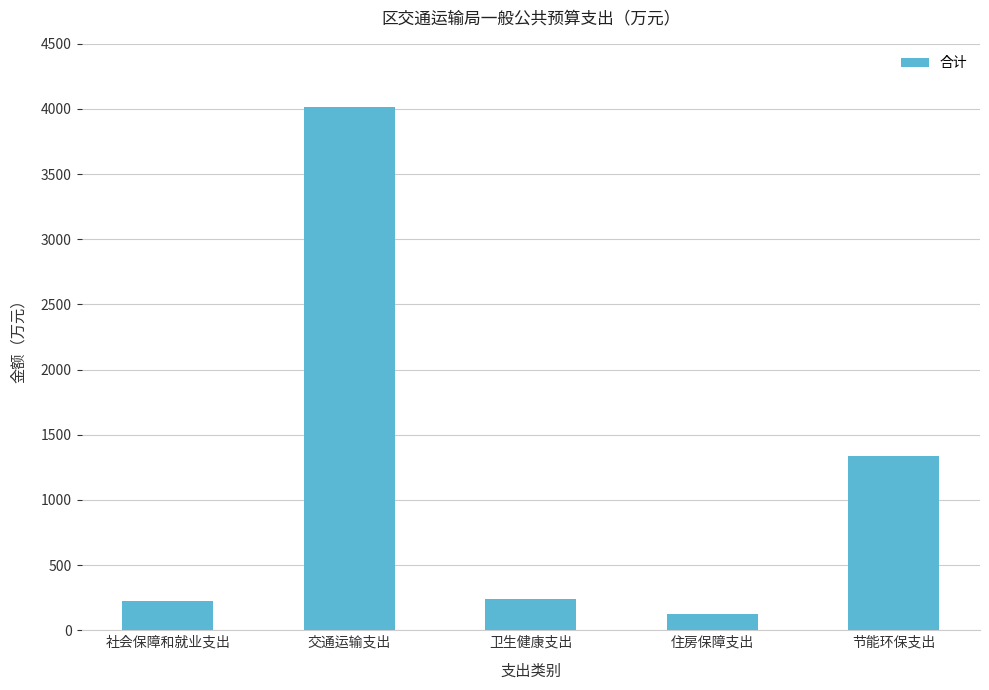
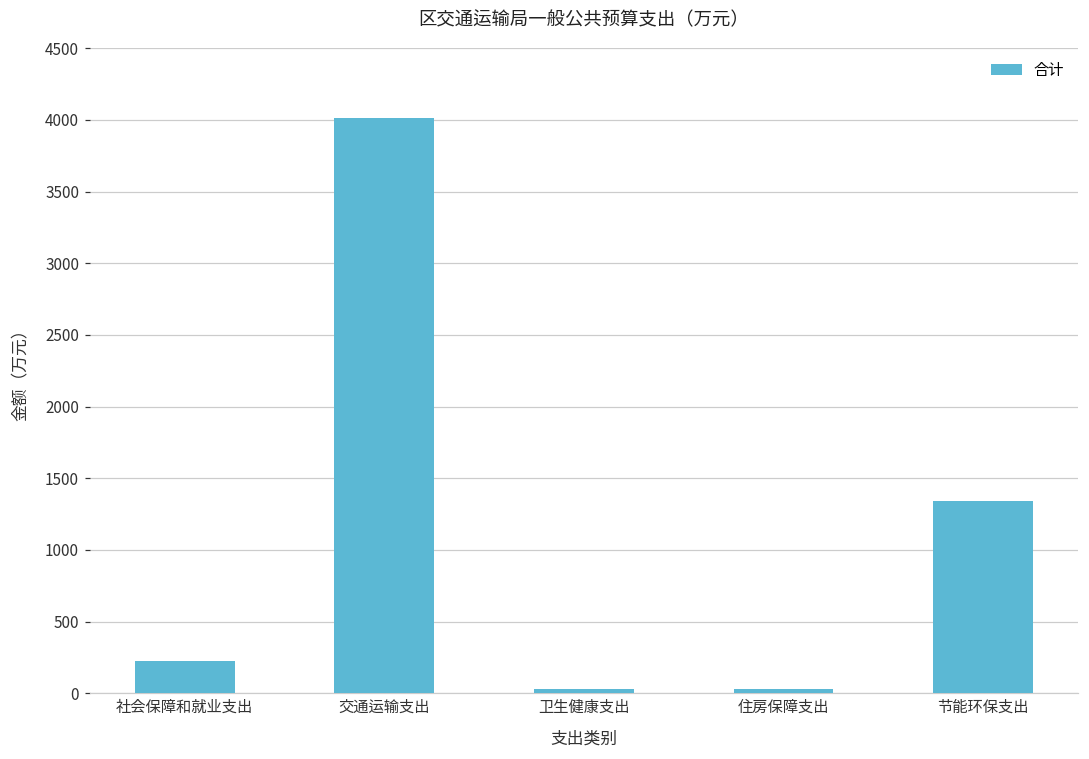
  {
    "社会保障和就业支出": 220,
    "交通运输支出": 4010,
-   "卫生健康支出": 240,
-   "住房保障支出": 120,
+   "卫生健康支出": 30,
+   "住房保障支出": 30,
    "节能环保支出": 1340
  }
